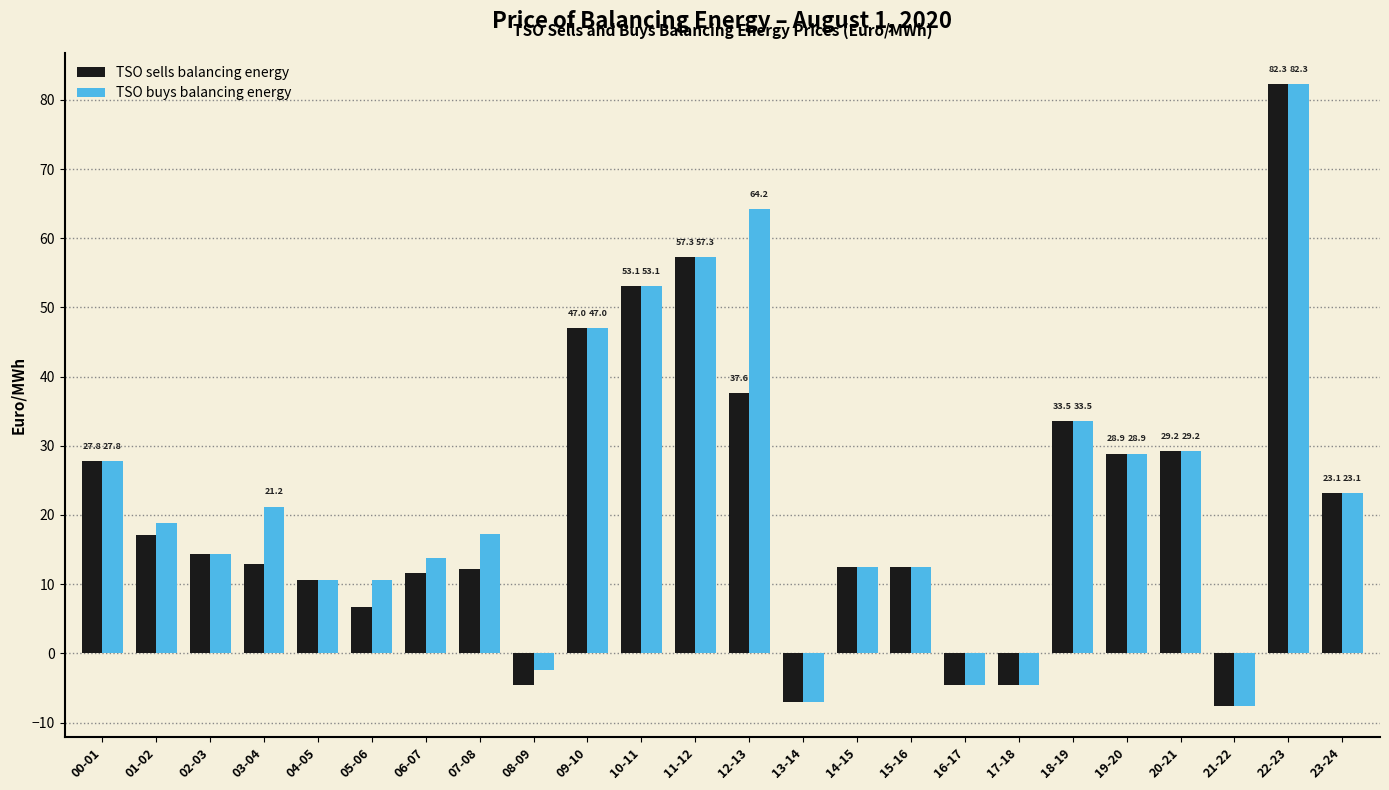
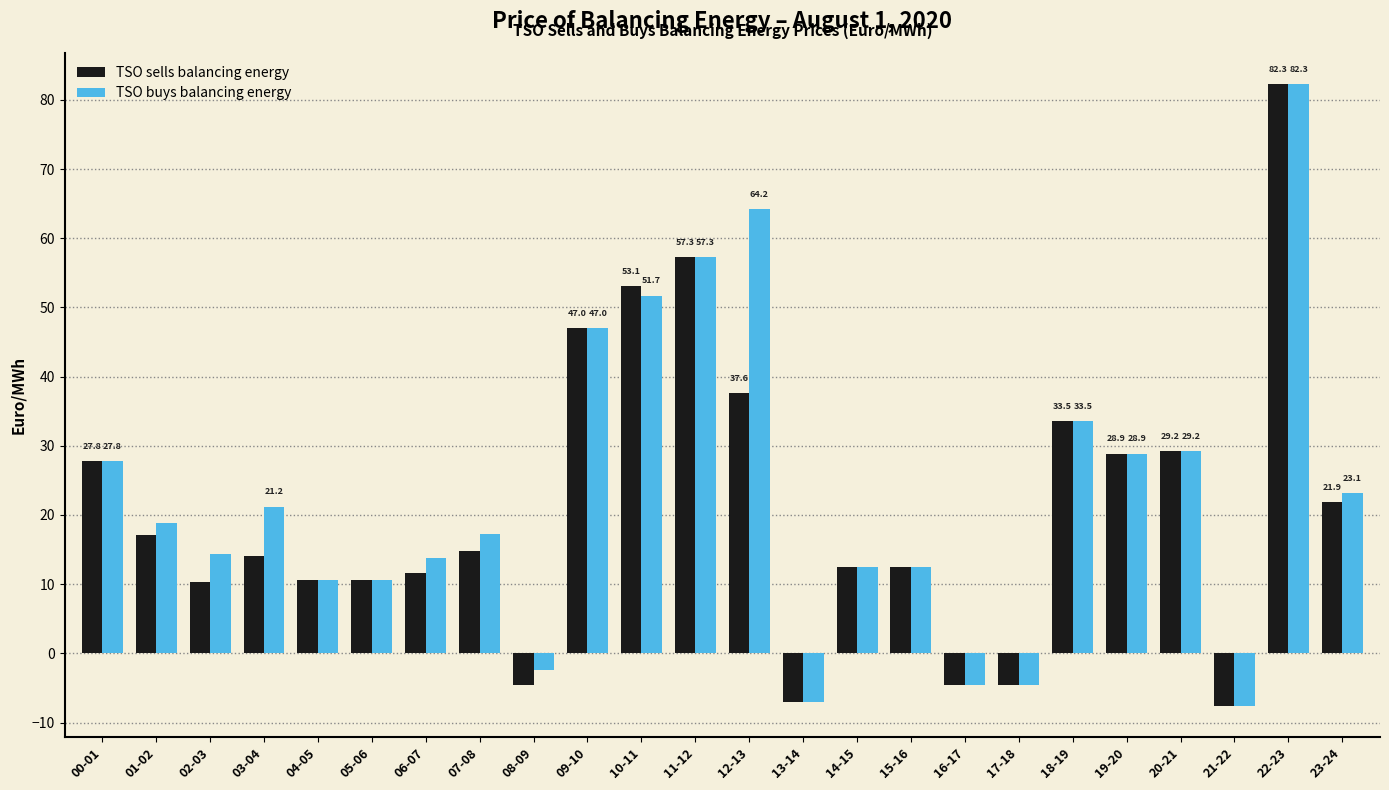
  {
    "TSO sells balancing energy": {
      "00-01": 27.8,
-     "02-03": 14,
-     "03-04": 13,
-     "05-06": 7,
-     "07-08": 12,
+     "02-03": 10,
+     "03-04": 14,
+     "05-06": 11,
+     "07-08": 15,
      "09-10": 47.0,
      "10-11": 53.1,
      "11-12": 57.3,
      "12-13": 37.6,
      "18-19": 33.5,
      "19-20": 28.9,
      "20-21": 29.2,
      "22-23": 82.3,
-     "23-24": 23.1
+     "23-24": 21.9
    },
    "TSO buys balancing energy": {
      "00-01": 27.8,
      "03-04": 21.2,
      "09-10": 47.0,
-     "10-11": 53.1,
+     "10-11": 51.7,
      "11-12": 57.3,
      "12-13": 64.2,
      "18-19": 33.5,
      "19-20": 28.9,
      "20-21": 29.2,
      "22-23": 82.3,
      "23-24": 23.1
    }
  }
